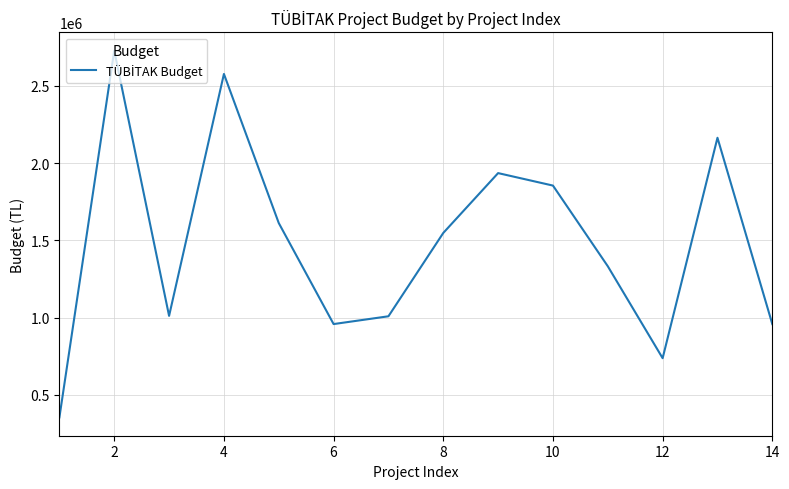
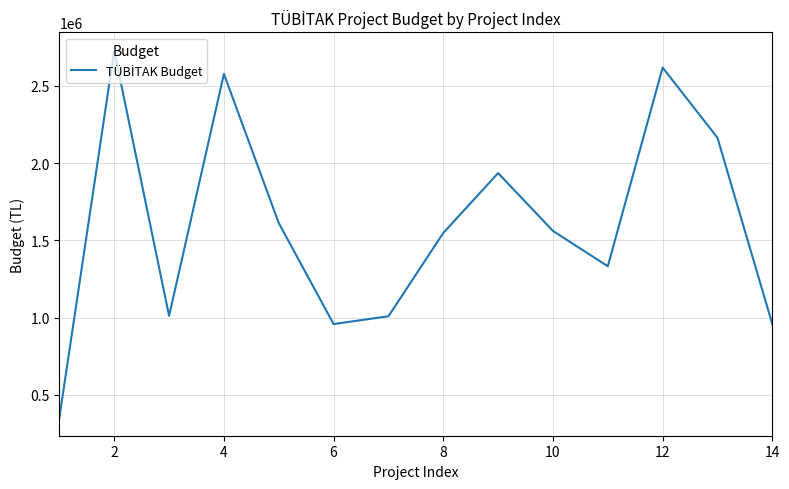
  {
    "4": 2580000,
    "6": 960000,
    "8": 1550000,
-   "10": 1850000,
-   "12": 740000,
+   "10": 1560000,
+   "12": 2620000,
    "14": 960000
  }
